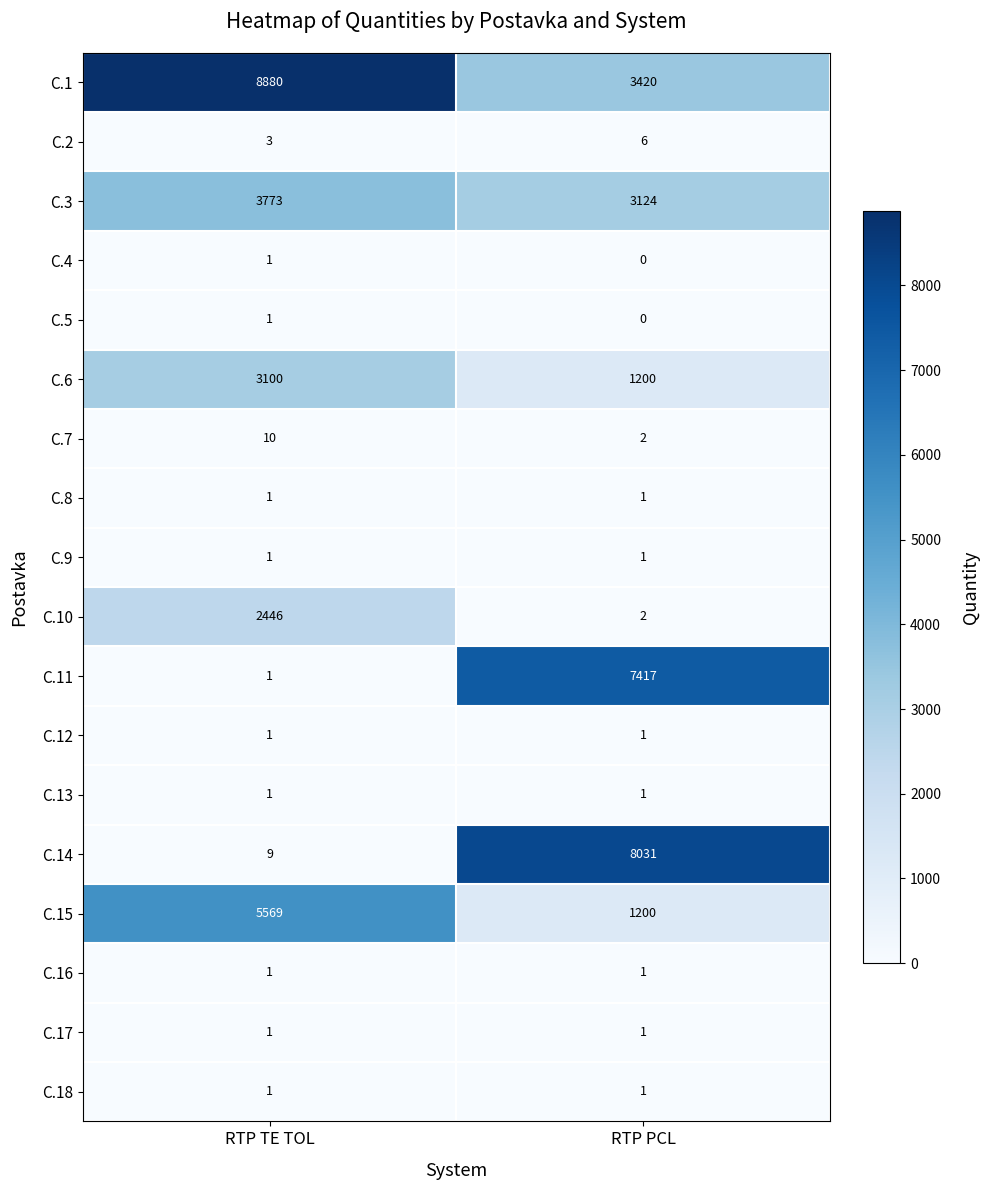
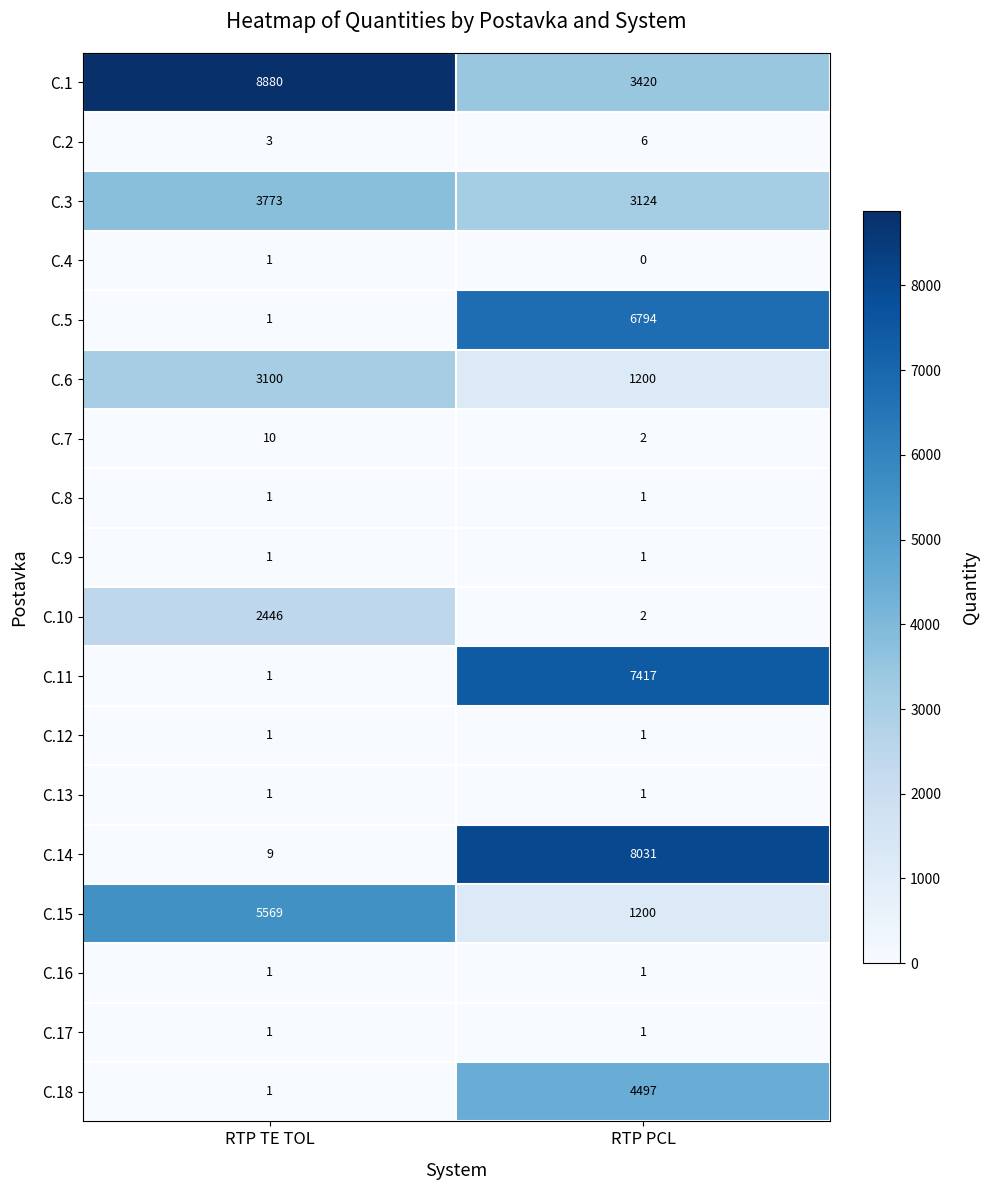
  {
    "C.1": {
      "RTP TE TOL": 8880,
      "RTP PCL": 3420
    },
    "C.2": {
      "RTP TE TOL": 3,
      "RTP PCL": 6
    },
    "C.3": {
      "RTP TE TOL": 3773,
      "RTP PCL": 3124
    },
    "C.4": {
      "RTP TE TOL": 1,
      "RTP PCL": 0
    },
    "C.5": {
      "RTP TE TOL": 1,
-     "RTP PCL": 0
+     "RTP PCL": 6794
    },
    "C.6": {
      "RTP TE TOL": 3100,
      "RTP PCL": 1200
    },
    "C.7": {
      "RTP TE TOL": 10,
      "RTP PCL": 2
    },
    "C.8": {
      "RTP TE TOL": 1,
      "RTP PCL": 1
    },
    "C.9": {
      "RTP TE TOL": 1,
      "RTP PCL": 1
    },
    "C.10": {
      "RTP TE TOL": 2446,
      "RTP PCL": 2
    },
    "C.11": {
      "RTP TE TOL": 1,
      "RTP PCL": 7417
    },
    "C.12": {
      "RTP TE TOL": 1,
      "RTP PCL": 1
    },
    "C.13": {
      "RTP TE TOL": 1,
      "RTP PCL": 1
    },
    "C.14": {
      "RTP TE TOL": 9,
      "RTP PCL": 8031
    },
    "C.15": {
      "RTP TE TOL": 5569,
      "RTP PCL": 1200
    },
    "C.16": {
      "RTP TE TOL": 1,
      "RTP PCL": 1
    },
    "C.17": {
      "RTP TE TOL": 1,
      "RTP PCL": 1
    },
    "C.18": {
      "RTP TE TOL": 1,
-     "RTP PCL": 1
+     "RTP PCL": 4497
    }
  }
